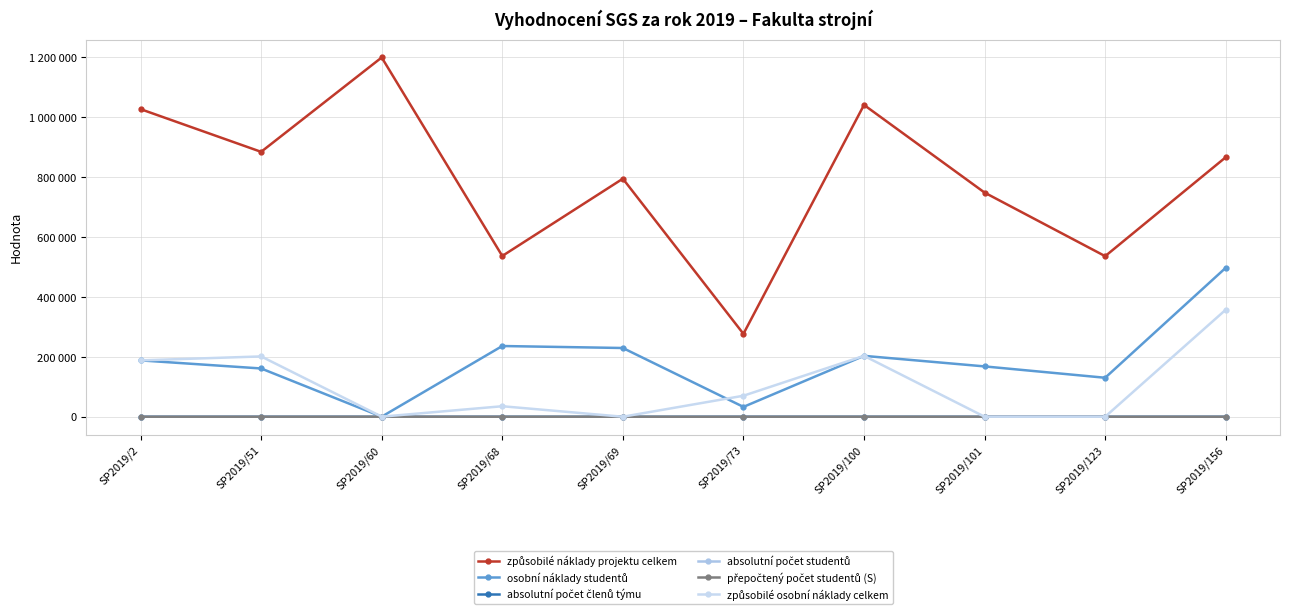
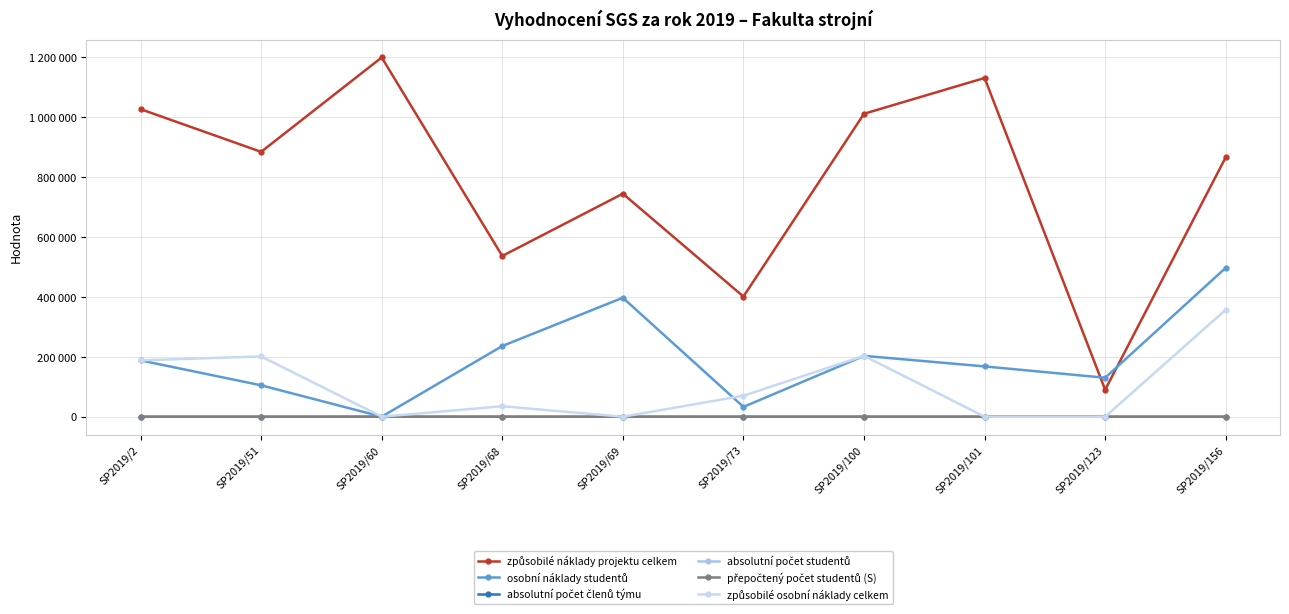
  {
    "způsobilé náklady projektu celkem": {
      "SP2019/2": 1030000,
      "SP2019/51": 880000,
      "SP2019/60": 1200000,
      "SP2019/68": 540000,
-     "SP2019/69": 790000,
-     "SP2019/73": 280000,
-     "SP2019/100": 1040000,
-     "SP2019/101": 750000,
-     "SP2019/123": 540000,
+     "SP2019/69": 740000,
+     "SP2019/73": 400000,
+     "SP2019/100": 1010000,
+     "SP2019/101": 1130000,
+     "SP2019/123": 90000,
      "SP2019/156": 870000
    },
    "osobní náklady studentů": {
-     "SP2019/51": 160000,
+     "SP2019/51": 100000,
      "SP2019/68": 240000,
-     "SP2019/69": 230000,
+     "SP2019/69": 400000,
      "SP2019/73": 30000,
      "SP2019/101": 170000,
      "SP2019/123": 130000,
      "SP2019/156": 500000
    }
  }
